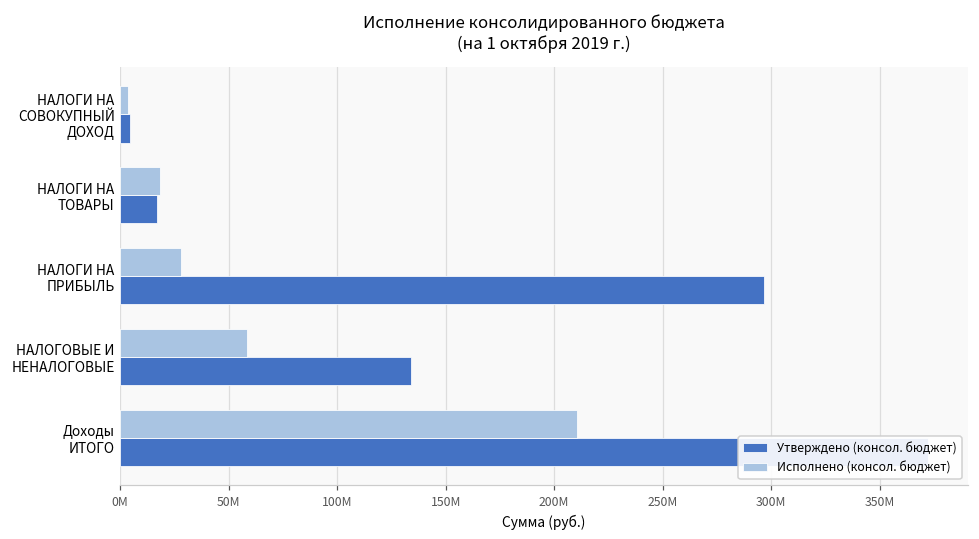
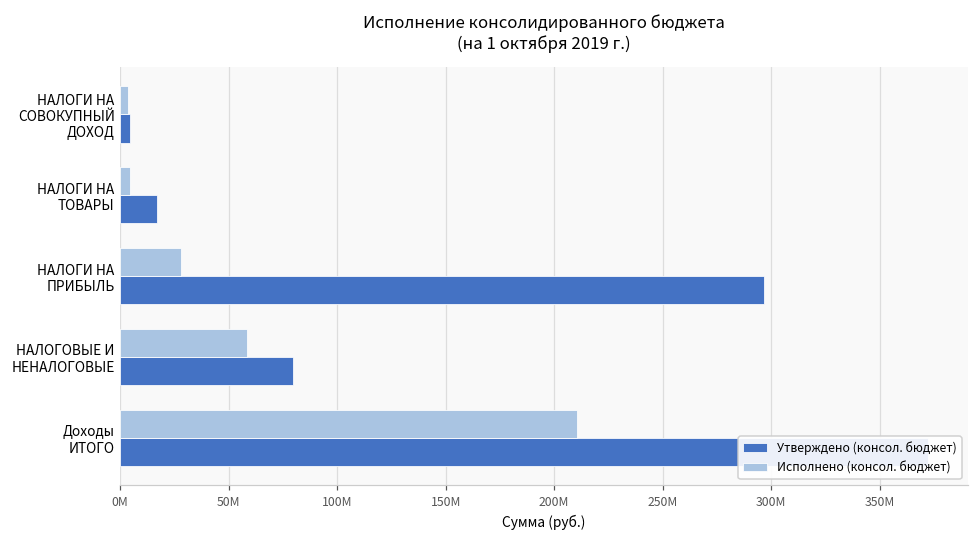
  {
    "Утверждено (консол. бюджет)": {
      "НАЛОГИ НА СОВОКУПНЫЙ ДОХОД": 5000000,
      "НАЛОГИ НА ТОВАРЫ": 17000000,
      "НАЛОГИ НА ПРИБЫЛЬ": 297000000,
-     "НАЛОГОВЫЕ И НЕНАЛОГОВЫЕ": 134000000
+     "НАЛОГОВЫЕ И НЕНАЛОГОВЫЕ": 79000000
    },
    "Исполнено (консол. бюджет)": {
      "НАЛОГИ НА СОВОКУПНЫЙ ДОХОД": 4000000,
-     "НАЛОГИ НА ТОВАРЫ": 18000000,
+     "НАЛОГИ НА ТОВАРЫ": 5000000,
      "НАЛОГИ НА ПРИБЫЛЬ": 28000000,
      "НАЛОГОВЫЕ И НЕНАЛОГОВЫЕ": 58000000,
      "Доходы ИТОГО": 210000000
    }
  }
